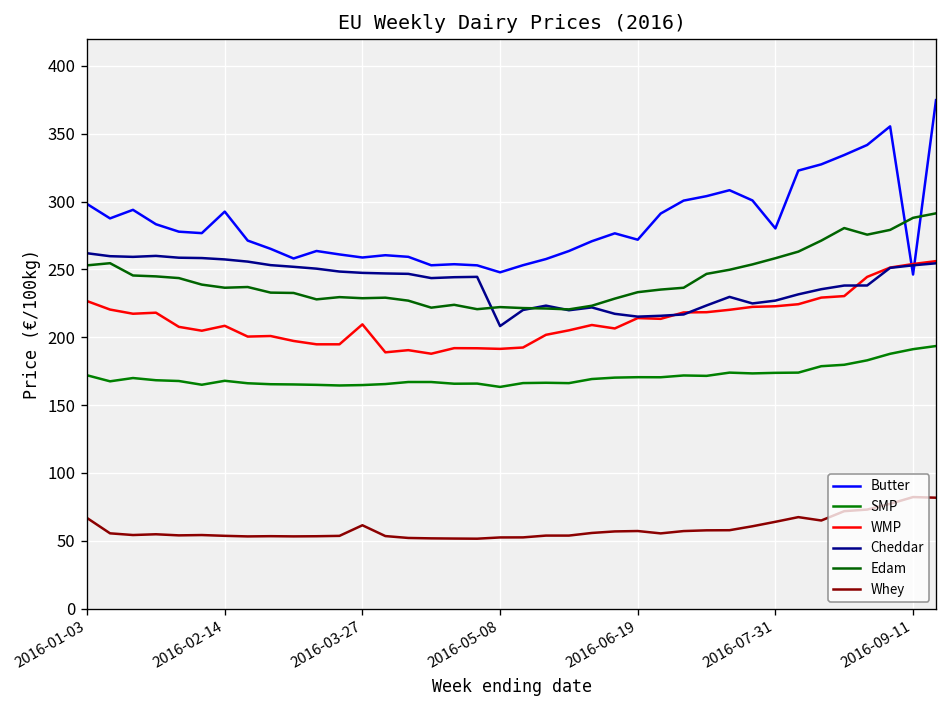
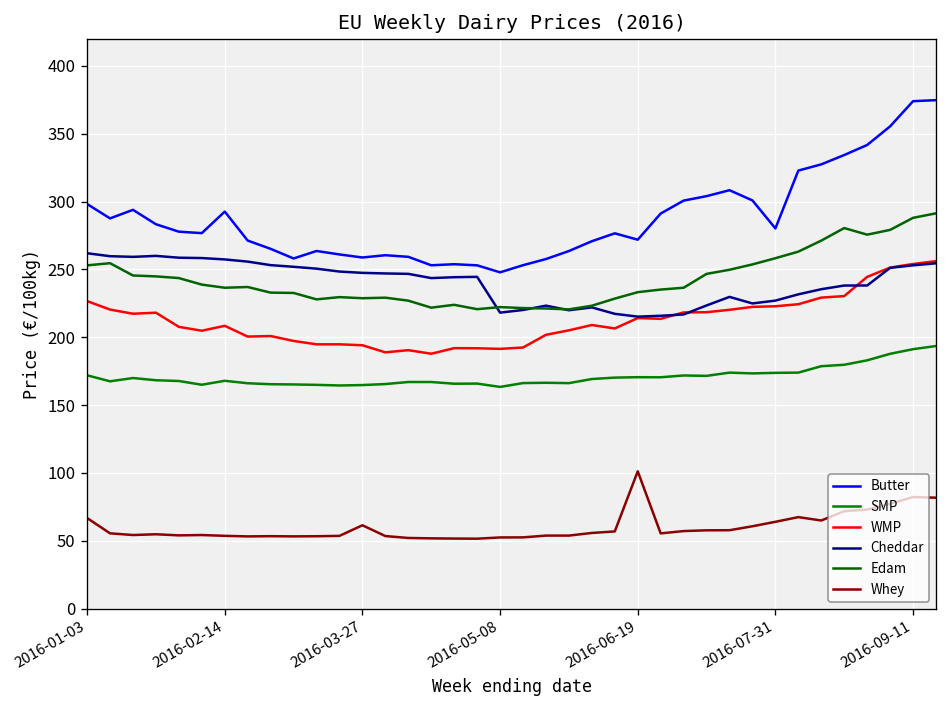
  {
    "Butter": {
      "2016-01-03": 298,
      "2016-02-14": 293,
      "2016-03-27": 259,
      "2016-05-08": 248,
      "2016-06-19": 272,
      "2016-07-31": 280,
-     "2016-09-11": 246
+     "2016-09-11": 374
    },
    "WMP": {
      "2016-01-03": 227,
      "2016-02-14": 208,
-     "2016-03-27": 209,
+     "2016-03-27": 194,
      "2016-05-08": 191,
      "2016-07-31": 223
    },
    "Cheddar": {
      "2016-01-03": 262,
      "2016-02-14": 257,
      "2016-03-27": 247,
-     "2016-05-08": 208,
+     "2016-05-08": 218,
      "2016-07-31": 227
    },
    "Whey": {
      "2016-01-03": 67,
      "2016-02-14": 54,
      "2016-03-27": 61,
      "2016-05-08": 52,
-     "2016-06-19": 57,
+     "2016-06-19": 101,
      "2016-07-31": 64
    }
  }
